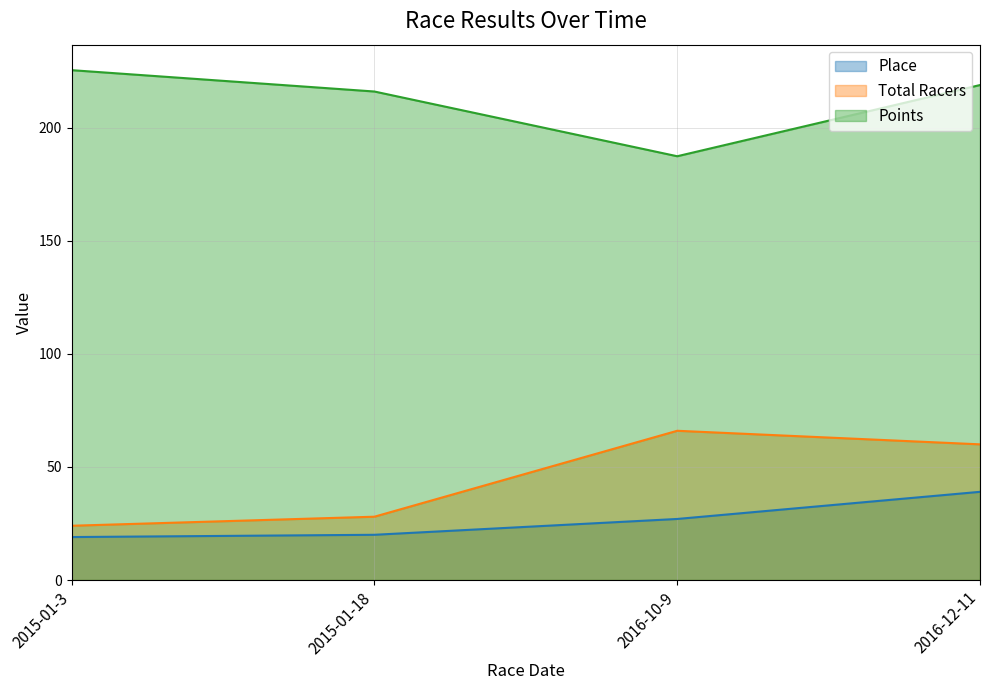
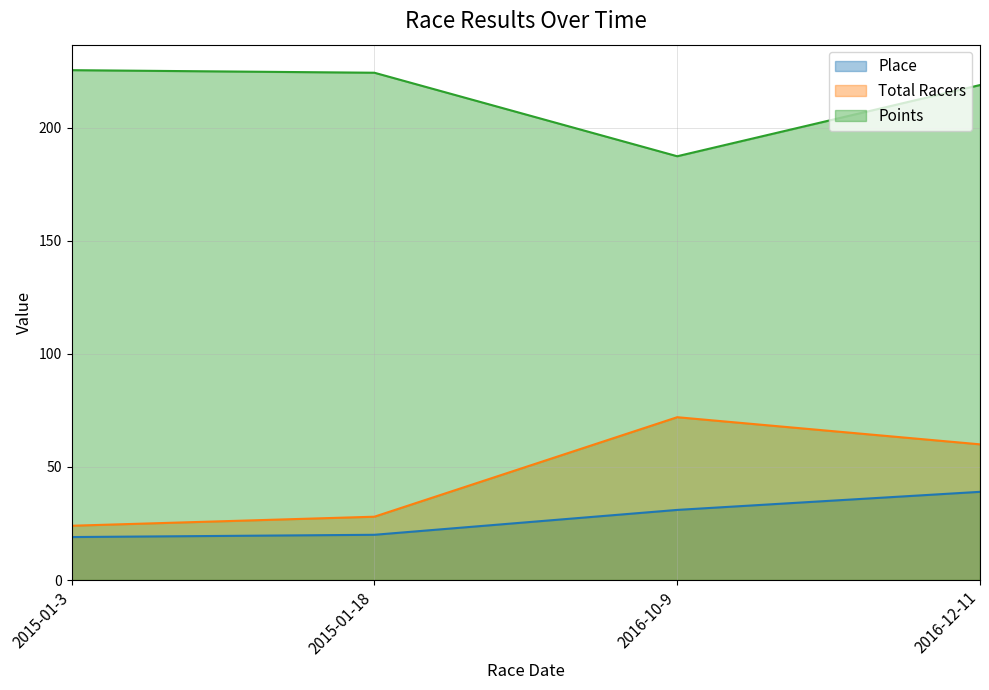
  {
    "Place": {
      "2015-01-3": 19,
      "2015-01-18": 20,
-     "2016-10-9": 27,
+     "2016-10-9": 31,
      "2016-12-11": 39
    },
    "Total Racers": {
      "2015-01-3": 24,
      "2015-01-18": 28,
-     "2016-10-9": 66,
+     "2016-10-9": 72,
      "2016-12-11": 60
    },
    "Points": {
      "2015-01-3": 225,
-     "2015-01-18": 216,
+     "2015-01-18": 224,
      "2016-10-9": 187,
      "2016-12-11": 219
    }
  }
